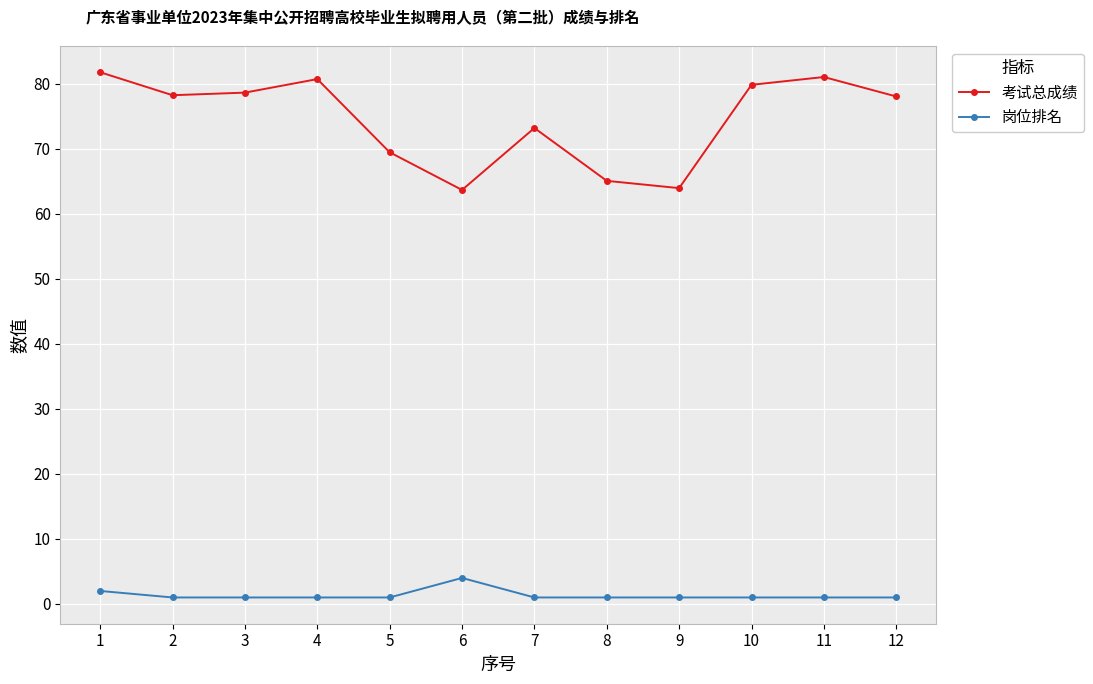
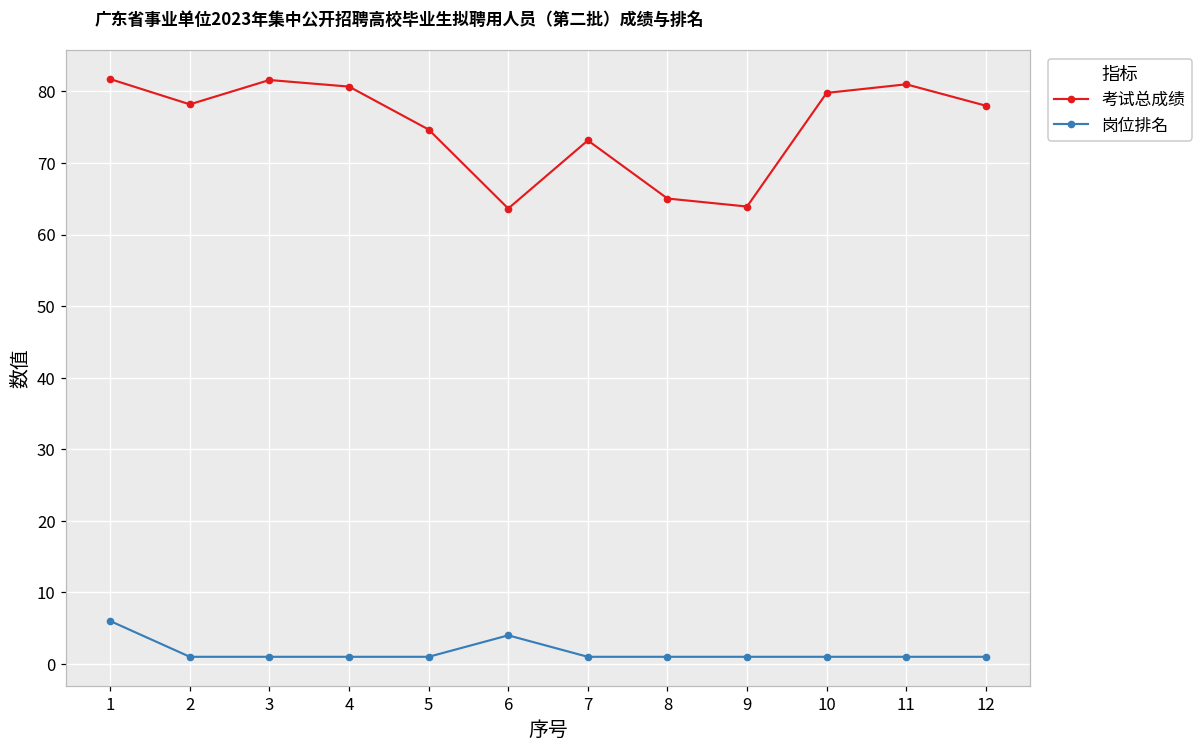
  {
    "考试总成绩": {
      "1": 82,
      "2": 78,
-     "3": 79,
+     "3": 82,
      "4": 81,
-     "5": 69,
+     "5": 75,
      "6": 64,
      "7": 73,
      "8": 65,
      "9": 64,
      "10": 80,
      "11": 81,
      "12": 78
    },
    "岗位排名": {
-     "1": 2,
+     "1": 6,
      "2": 1,
      "3": 1,
      "4": 1,
      "5": 1,
      "6": 4,
      "7": 1,
      "8": 1,
      "9": 1,
      "10": 1,
      "11": 1,
      "12": 1
    }
  }
